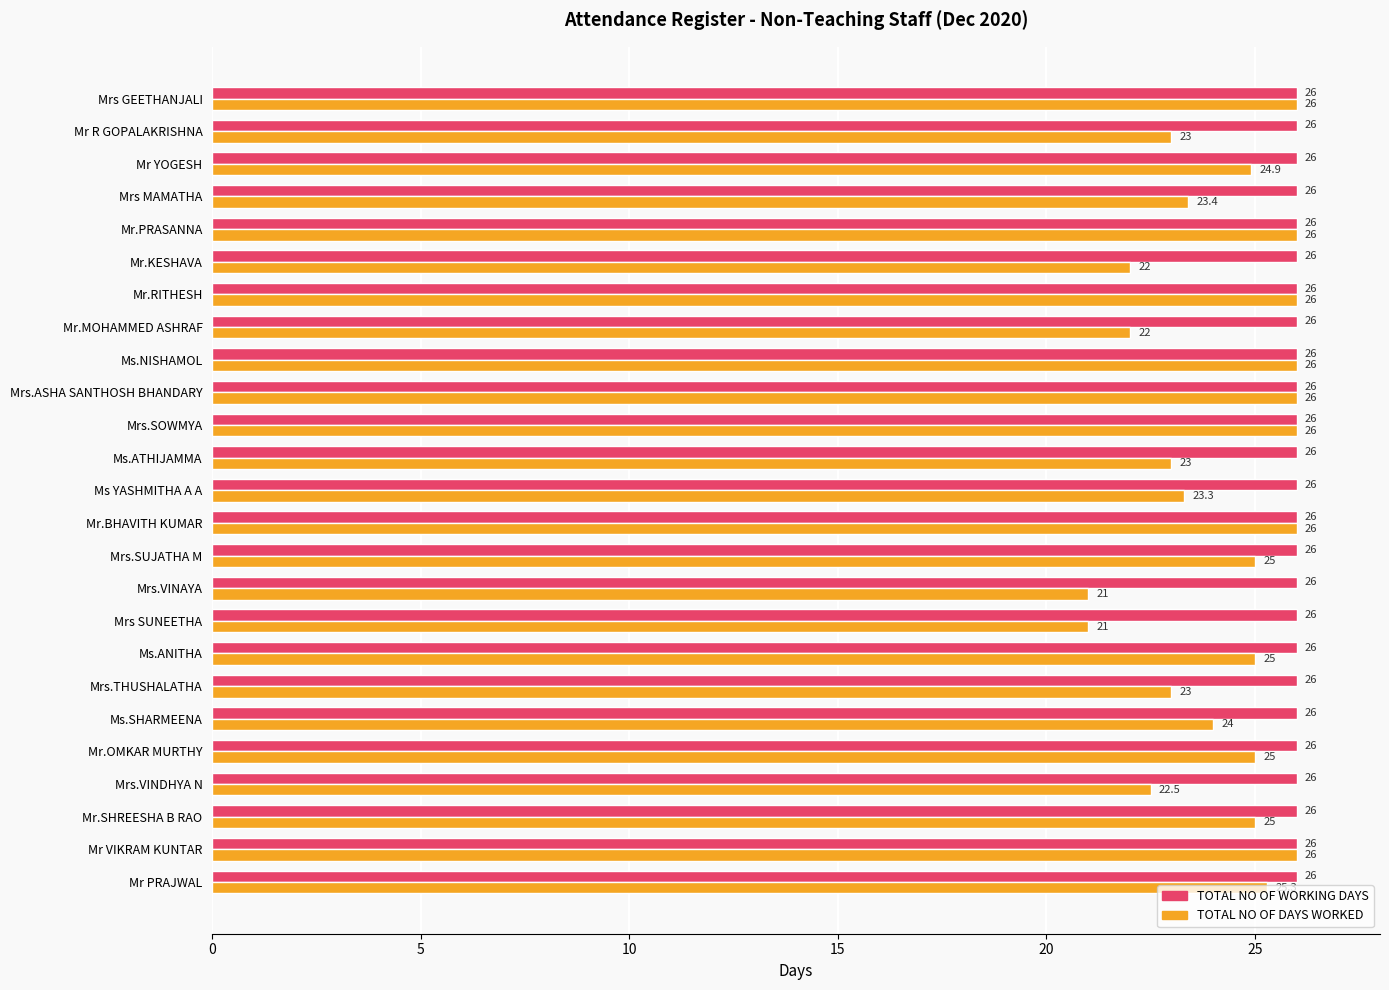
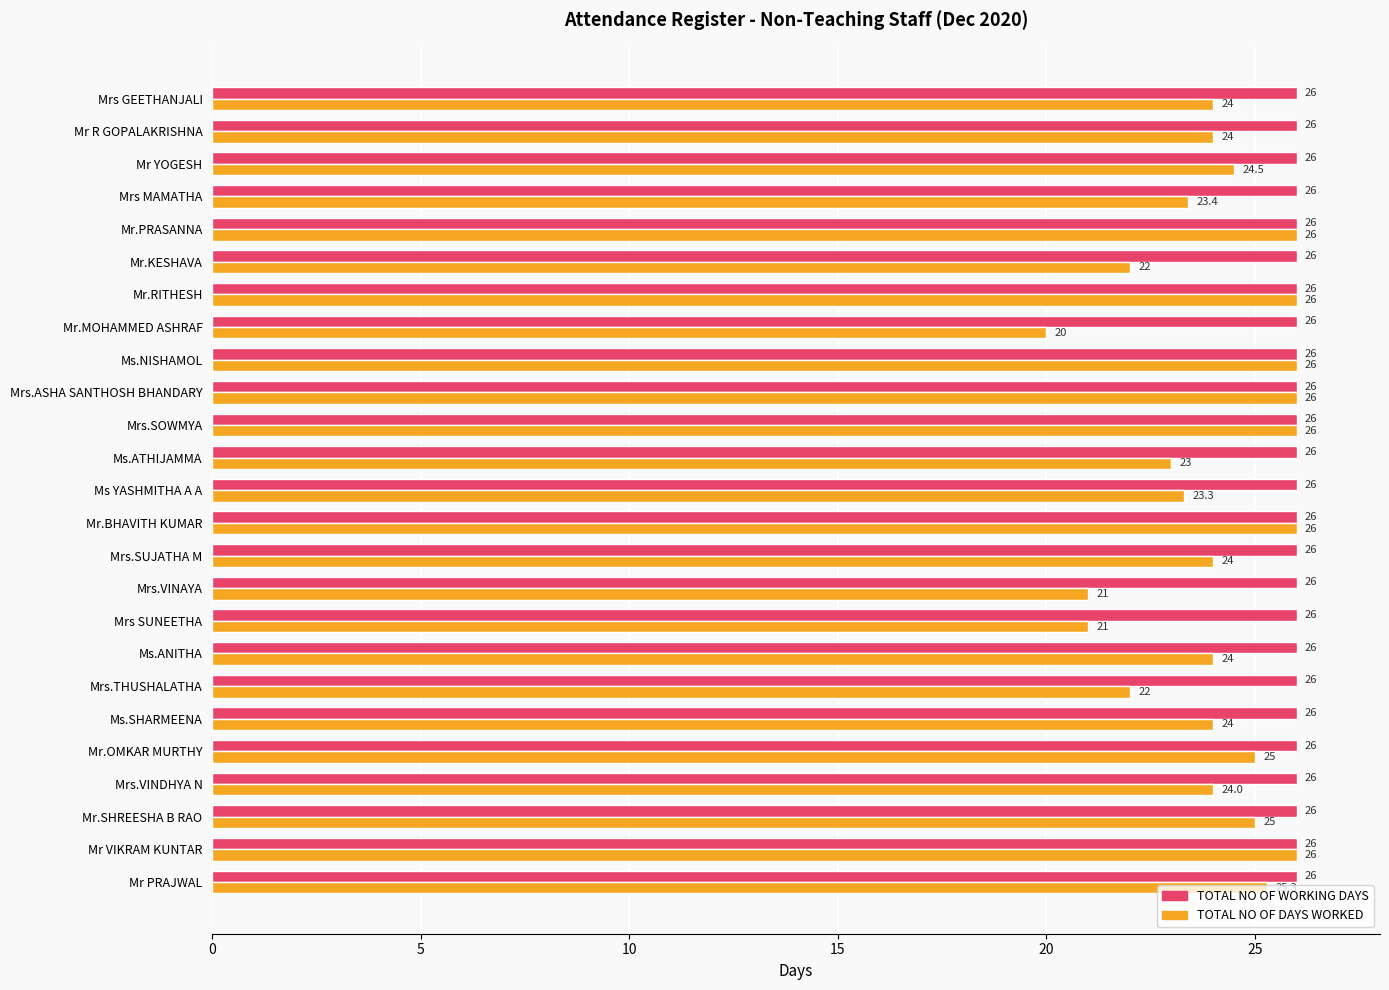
  {
    "TOTAL NO OF WORKING DAYS": {
      "Mrs GEETHANJALI": 26,
      "Mr R GOPALAKRISHNA": 26,
      "Mr YOGESH": 26,
      "Mrs MAMATHA": 26,
      "Mr.PRASANNA": 26,
      "Mr.KESHAVA": 26,
      "Mr.RITHESH": 26,
      "Mr.MOHAMMED ASHRAF": 26,
      "Ms.NISHAMOL": 26,
      "Mrs.ASHA SANTHOSH BHANDARY": 26,
      "Mrs.SOWMYA": 26,
      "Ms.ATHIJAMMA": 26,
      "Ms YASHMITHA A A": 26,
      "Mr.BHAVITH KUMAR": 26,
      "Mrs.SUJATHA M": 26,
      "Mrs.VINAYA": 26,
      "Mrs SUNEETHA": 26,
      "Ms.ANITHA": 26,
      "Mrs.THUSHALATHA": 26,
      "Ms.SHARMEENA": 26,
      "Mr.OMKAR MURTHY": 26,
      "Mrs.VINDHYA N": 26,
      "Mr.SHREESHA B RAO": 26,
      "Mr VIKRAM KUNTAR": 26,
      "Mr PRAJWAL": 26
    },
    "TOTAL NO OF DAYS WORKED": {
-     "Mrs GEETHANJALI": 26,
-     "Mr R GOPALAKRISHNA": 23,
-     "Mr YOGESH": 24.9,
+     "Mrs GEETHANJALI": 24,
+     "Mr R GOPALAKRISHNA": 24,
+     "Mr YOGESH": 24.5,
      "Mrs MAMATHA": 23.4,
      "Mr.PRASANNA": 26,
      "Mr.KESHAVA": 22,
      "Mr.RITHESH": 26,
-     "Mr.MOHAMMED ASHRAF": 22,
+     "Mr.MOHAMMED ASHRAF": 20,
      "Ms.NISHAMOL": 26,
      "Mrs.ASHA SANTHOSH BHANDARY": 26,
      "Mrs.SOWMYA": 26,
      "Ms.ATHIJAMMA": 23,
      "Ms YASHMITHA A A": 23.3,
      "Mr.BHAVITH KUMAR": 26,
-     "Mrs.SUJATHA M": 25,
+     "Mrs.SUJATHA M": 24,
      "Mrs.VINAYA": 21,
      "Mrs SUNEETHA": 21,
-     "Ms.ANITHA": 25,
-     "Mrs.THUSHALATHA": 23,
+     "Ms.ANITHA": 24,
+     "Mrs.THUSHALATHA": 22,
      "Ms.SHARMEENA": 24,
      "Mr.OMKAR MURTHY": 25,
-     "Mrs.VINDHYA N": 22.5,
+     "Mrs.VINDHYA N": 24.0,
      "Mr.SHREESHA B RAO": 25,
      "Mr VIKRAM KUNTAR": 26
    }
  }
